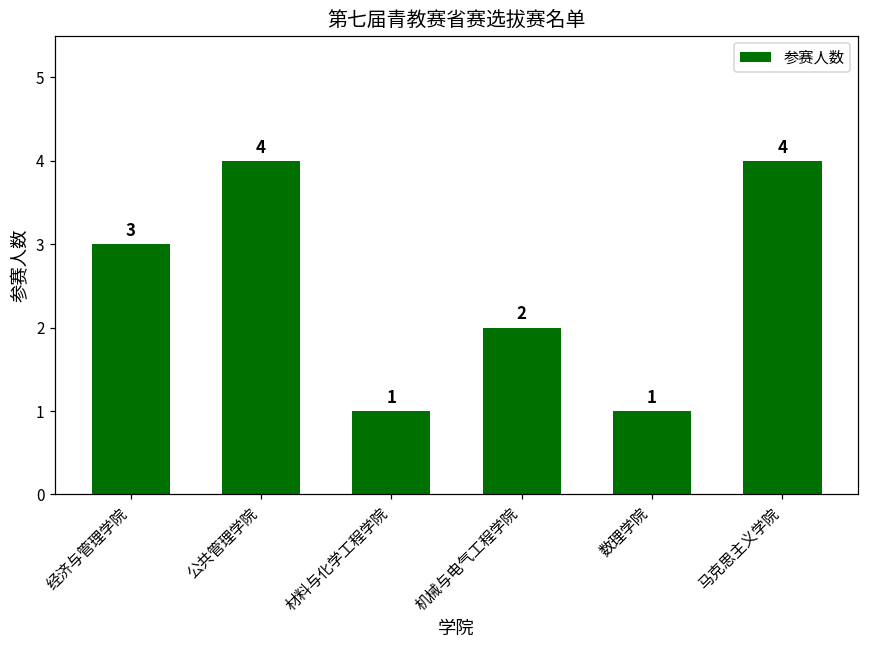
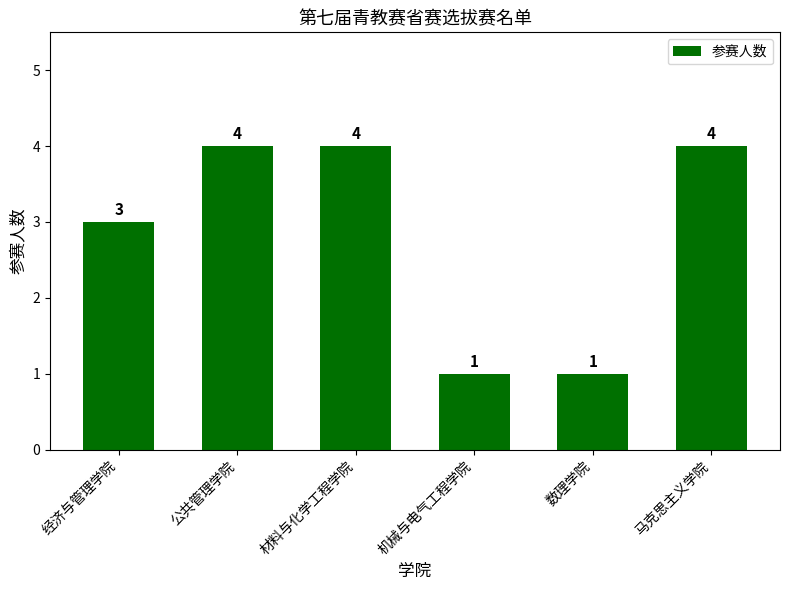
  {
    "经济与管理学院": 3,
    "公共管理学院": 4,
-   "材料与化学工程学院": 1,
-   "机械与电气工程学院": 2,
+   "材料与化学工程学院": 4,
+   "机械与电气工程学院": 1,
    "数理学院": 1,
    "马克思主义学院": 4
  }
